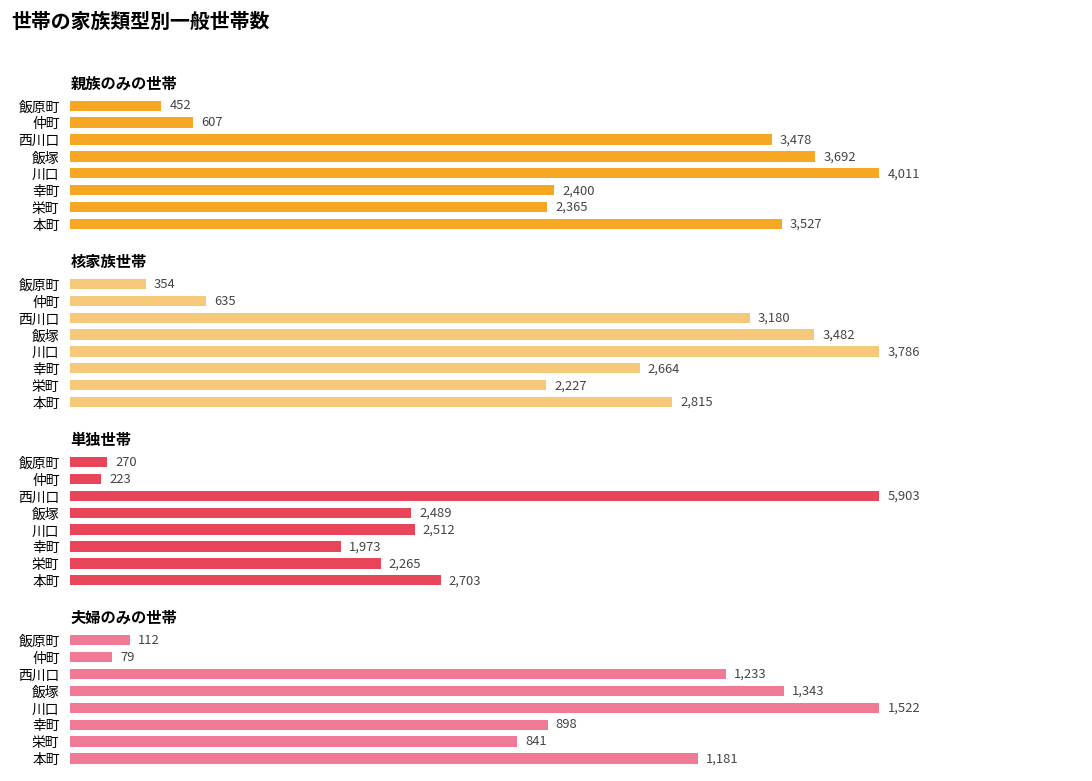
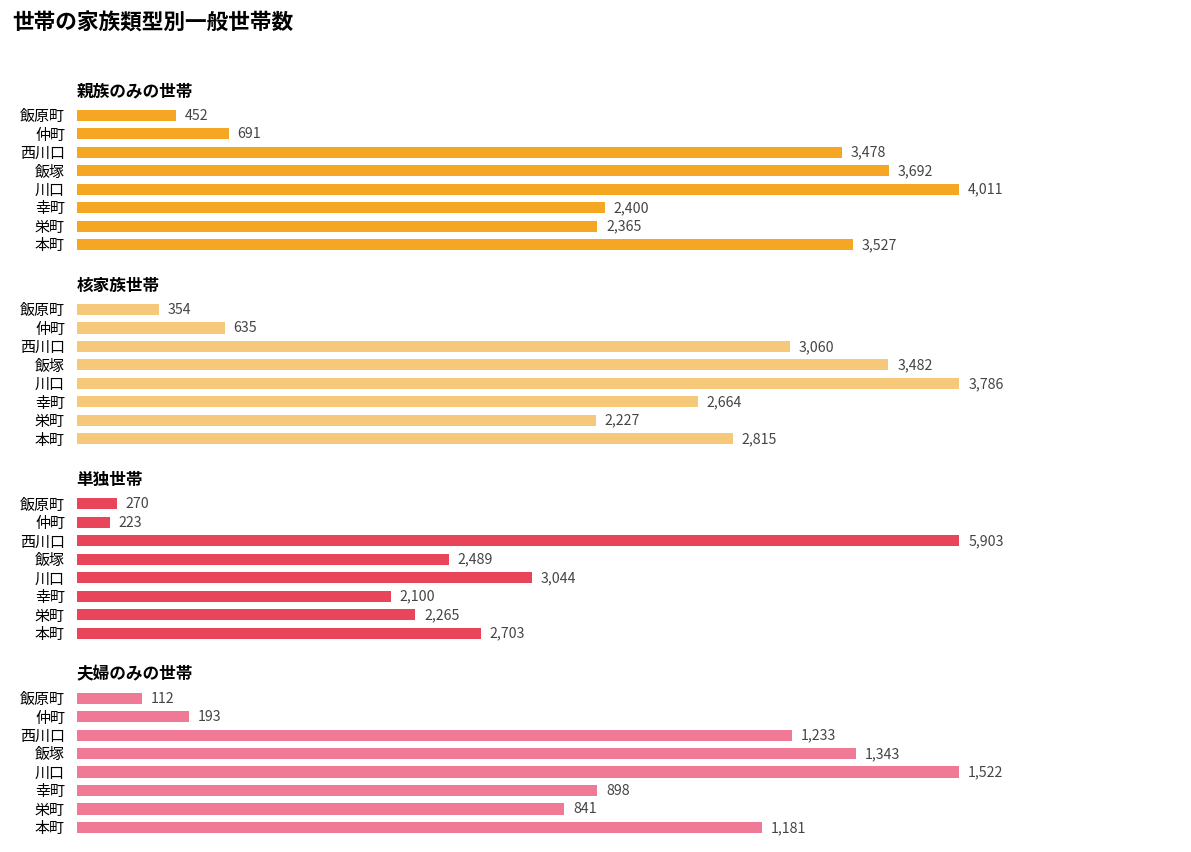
  {
    "親族のみの世帯": {
      "飯原町": "452",
-     "仲町": "607",
+     "仲町": "691",
      "西川口": "3,478",
      "飯塚": "3,692",
      "川口": "4,011",
      "幸町": "2,400",
      "栄町": "2,365",
      "本町": "3,527"
    },
    "核家族世帯": {
      "飯原町": "354",
      "仲町": "635",
-     "西川口": "3,180",
+     "西川口": "3,060",
      "飯塚": "3,482",
      "川口": "3,786",
      "幸町": "2,664",
      "栄町": "2,227",
      "本町": "2,815"
    },
    "単独世帯": {
      "飯原町": "270",
      "仲町": "223",
      "西川口": "5,903",
      "飯塚": "2,489",
-     "川口": "2,512",
-     "幸町": "1,973",
+     "川口": "3,044",
+     "幸町": "2,100",
      "栄町": "2,265",
      "本町": "2,703"
    },
    "夫婦のみの世帯": {
      "飯原町": "112",
-     "仲町": "79",
+     "仲町": "193",
      "西川口": "1,233",
      "飯塚": "1,343",
      "川口": "1,522",
      "幸町": "898",
      "栄町": "841",
      "本町": "1,181"
    }
  }
